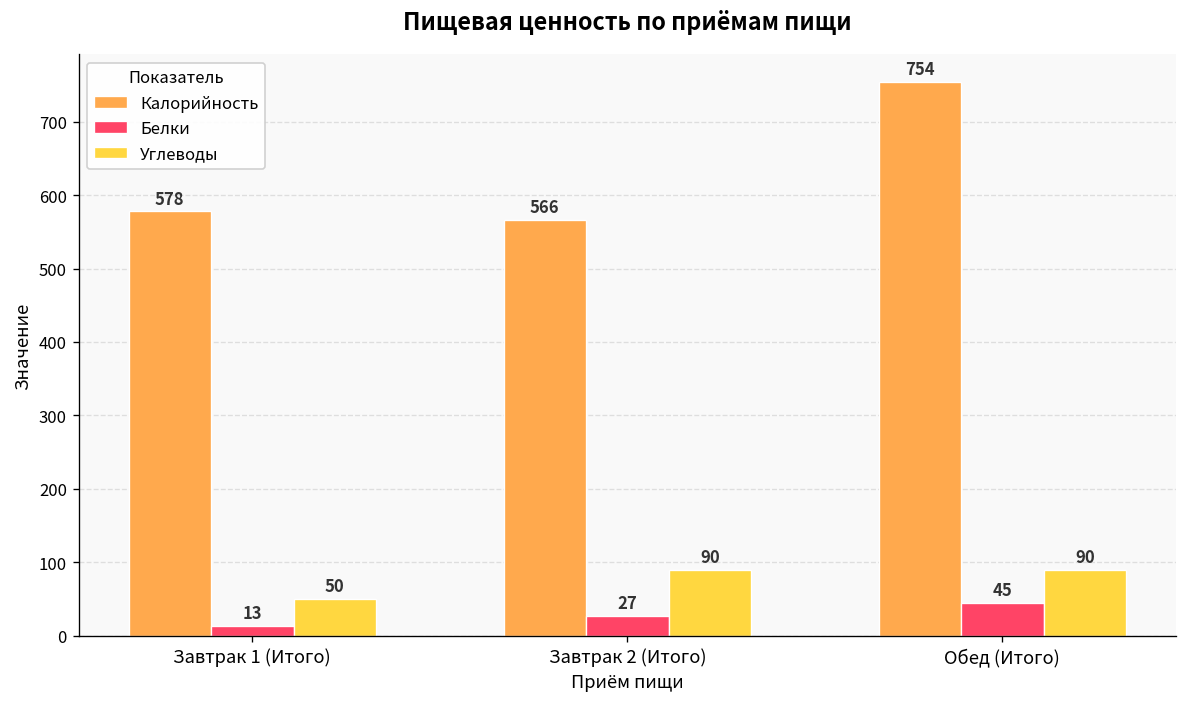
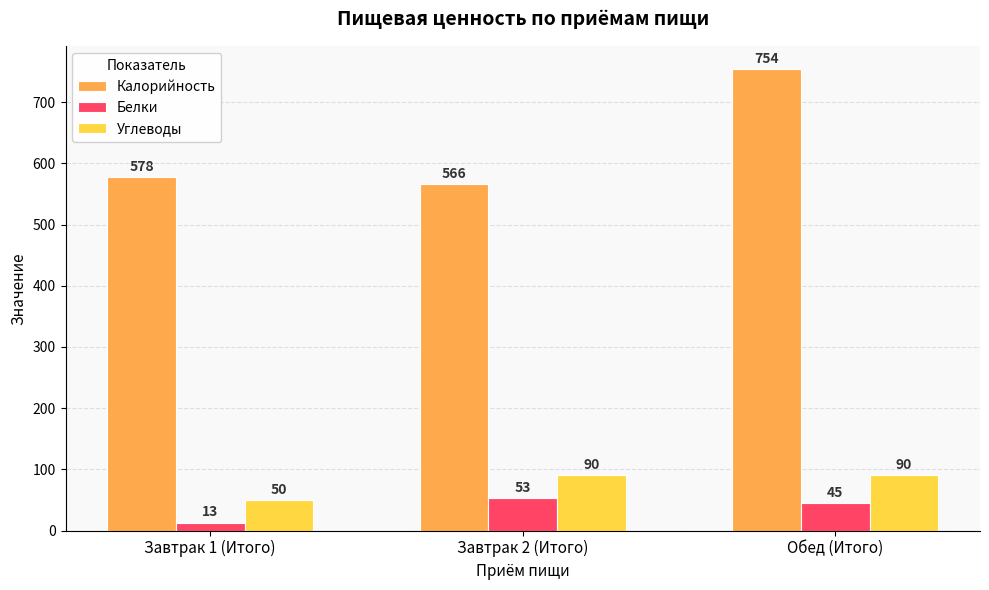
  {
    "Белки": {
      "Завтрак 1 (Итого)": 13,
-     "Завтрак 2 (Итого)": 27,
+     "Завтрак 2 (Итого)": 53,
      "Обед (Итого)": 45
    }
  }
